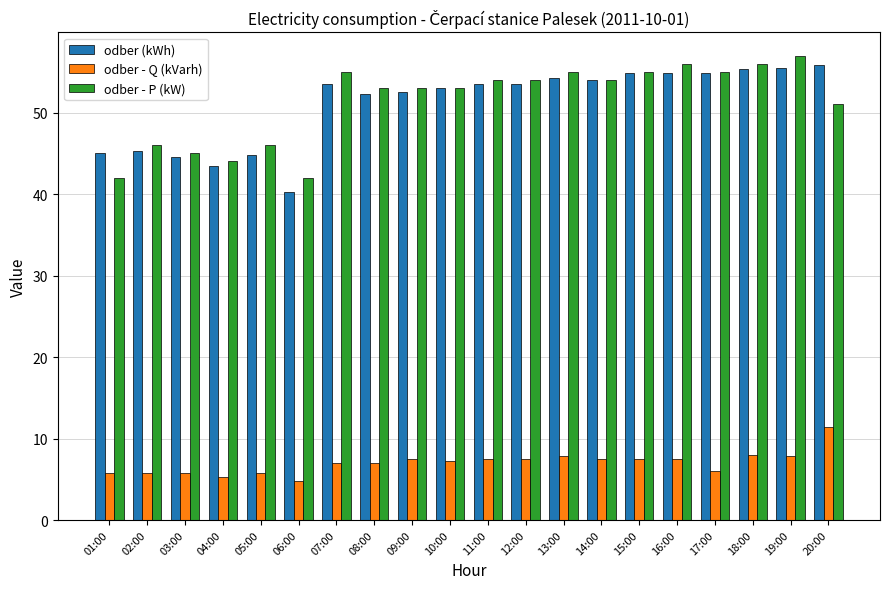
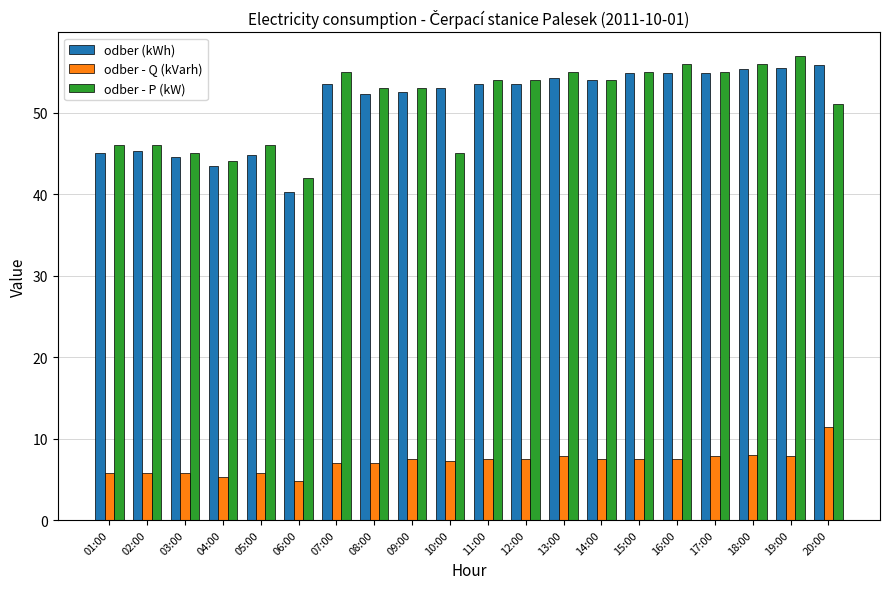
  {
    "odber (kWh)": {
      "01:00": 45,
      "02:00": 45,
      "03:00": 45,
      "04:00": 44,
      "05:00": 45,
      "06:00": 40,
      "07:00": 54,
      "08:00": 52,
      "09:00": 53,
      "10:00": 53,
      "11:00": 54,
      "12:00": 54,
      "13:00": 54,
      "14:00": 54,
      "15:00": 55,
      "16:00": 55,
      "17:00": 55,
      "18:00": 55,
      "19:00": 56,
      "20:00": 56
    },
    "odber - Q (kVarh)": {
      "01:00": 6,
      "02:00": 6,
      "03:00": 6,
      "04:00": 5,
      "05:00": 6,
      "06:00": 5,
      "07:00": 7,
      "08:00": 7,
      "09:00": 8,
      "10:00": 7,
      "11:00": 8,
      "12:00": 8,
      "13:00": 8,
      "14:00": 8,
      "15:00": 8,
      "16:00": 8,
-     "17:00": 6,
+     "17:00": 8,
      "18:00": 8,
      "19:00": 8,
      "20:00": 11
    },
    "odber - P (kW)": {
-     "01:00": 42,
+     "01:00": 46,
      "02:00": 46,
      "03:00": 45,
      "04:00": 44,
      "05:00": 46,
      "06:00": 42,
      "07:00": 55,
      "08:00": 53,
      "09:00": 53,
-     "10:00": 53,
+     "10:00": 45,
      "11:00": 54,
      "12:00": 54,
      "13:00": 55,
      "14:00": 54,
      "15:00": 55,
      "16:00": 56,
      "17:00": 55,
      "18:00": 56,
      "19:00": 57,
      "20:00": 51
    }
  }
